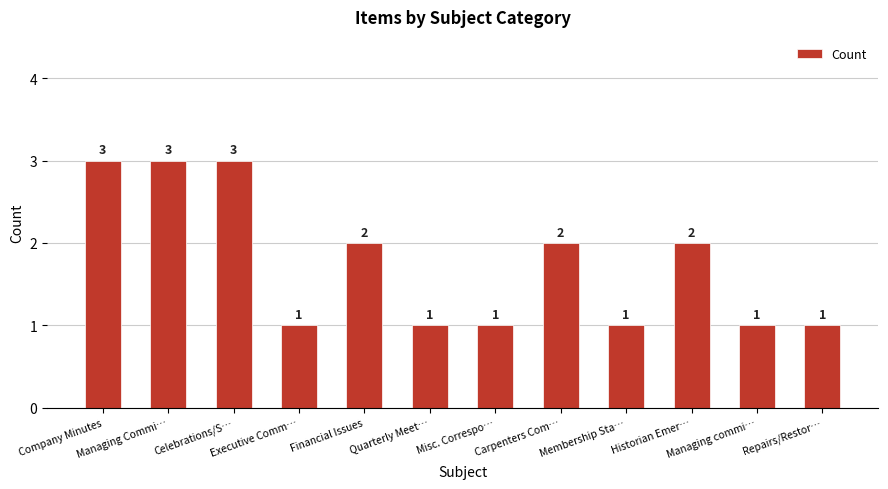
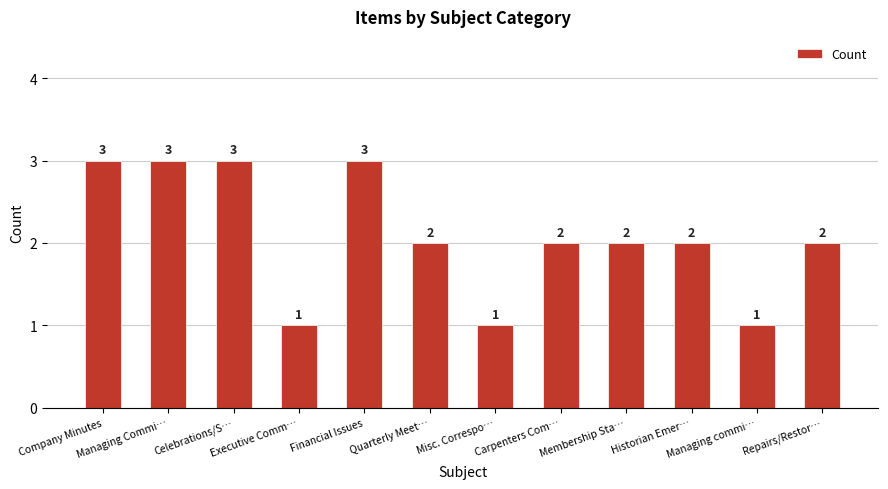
  {
    "Company Minutes": 3,
    "Managing Commi…": 3,
    "Celebrations/S…": 3,
    "Executive Comm…": 1,
-   "Financial Issues": 2,
-   "Quarterly Meet…": 1,
+   "Financial Issues": 3,
+   "Quarterly Meet…": 2,
    "Misc. Correspo…": 1,
    "Carpenters Com…": 2,
-   "Membership Sta…": 1,
+   "Membership Sta…": 2,
    "Historian Emer…": 2,
    "Managing commi…": 1,
-   "Repairs/Restor…": 1
+   "Repairs/Restor…": 2
  }
